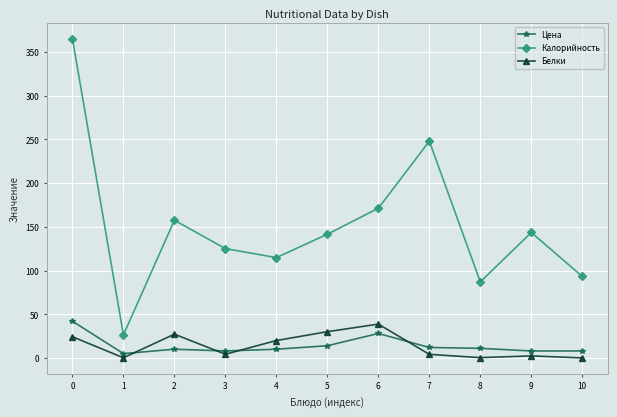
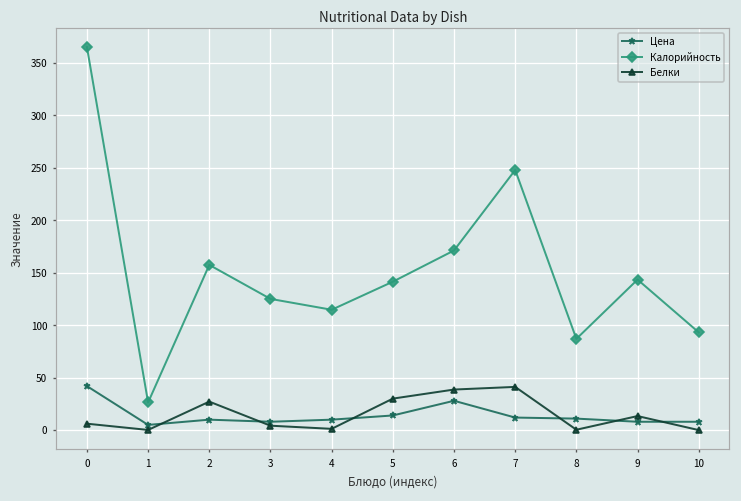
  {
    "Белки": {
-     "0": 20,
+     "0": 10,
      "1": 0,
      "2": 30,
      "3": 0,
-     "4": 20,
+     "4": 0,
      "5": 30,
      "6": 40,
-     "7": 0,
+     "7": 40,
      "8": 0,
-     "9": 0,
+     "9": 10,
      "10": 0
    }
  }
